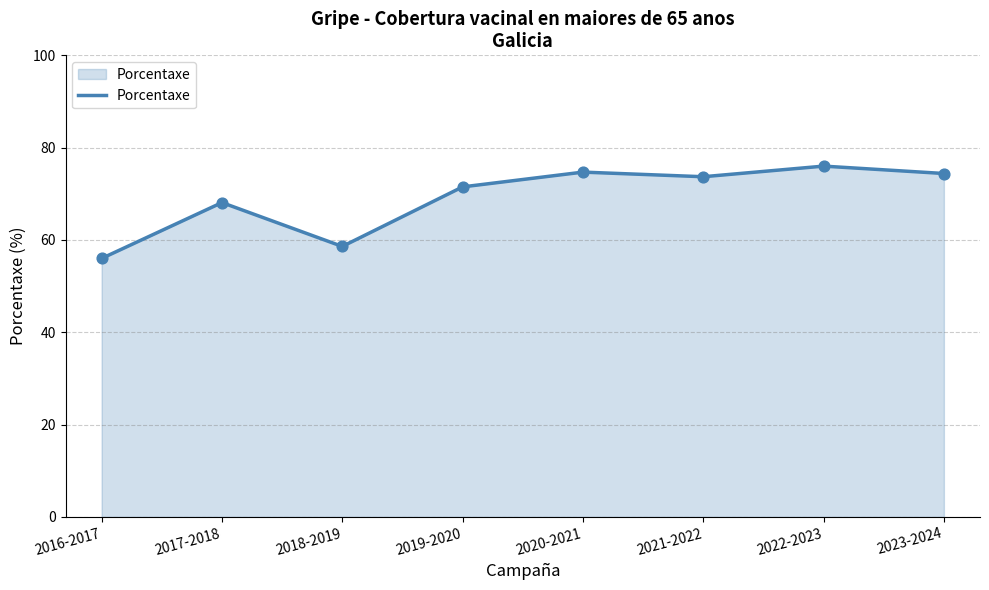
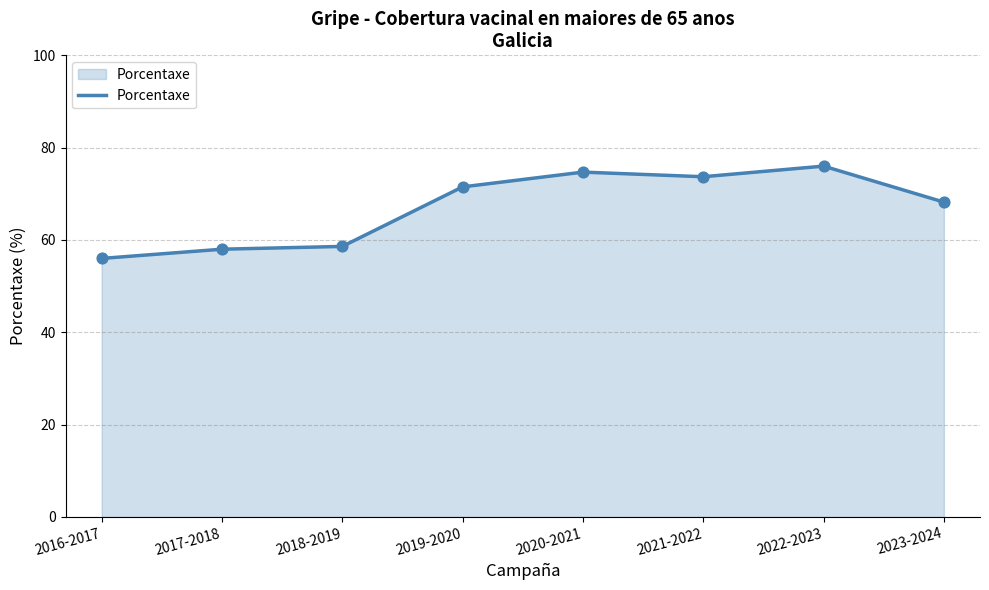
  {
    "2016-2017": 56,
-   "2017-2018": 68,
+   "2017-2018": 58,
    "2018-2019": 59,
    "2019-2020": 72,
    "2020-2021": 75,
    "2021-2022": 74,
    "2022-2023": 76,
-   "2023-2024": 74
+   "2023-2024": 68
  }
